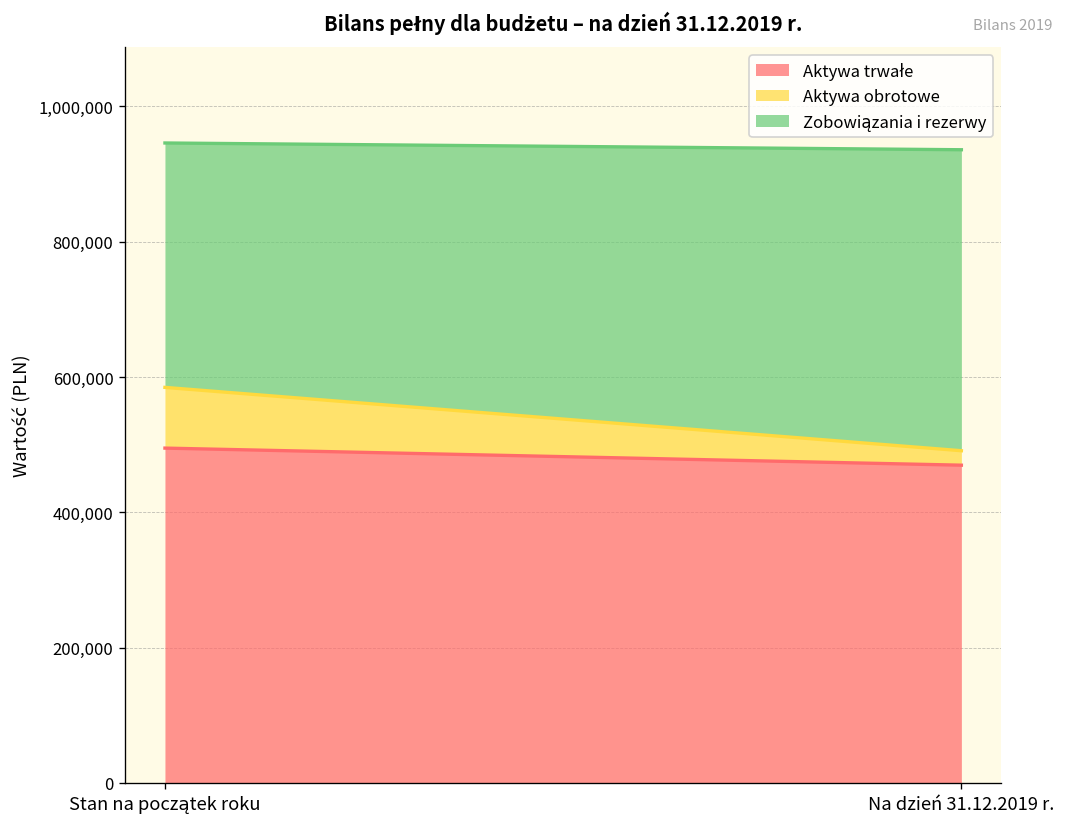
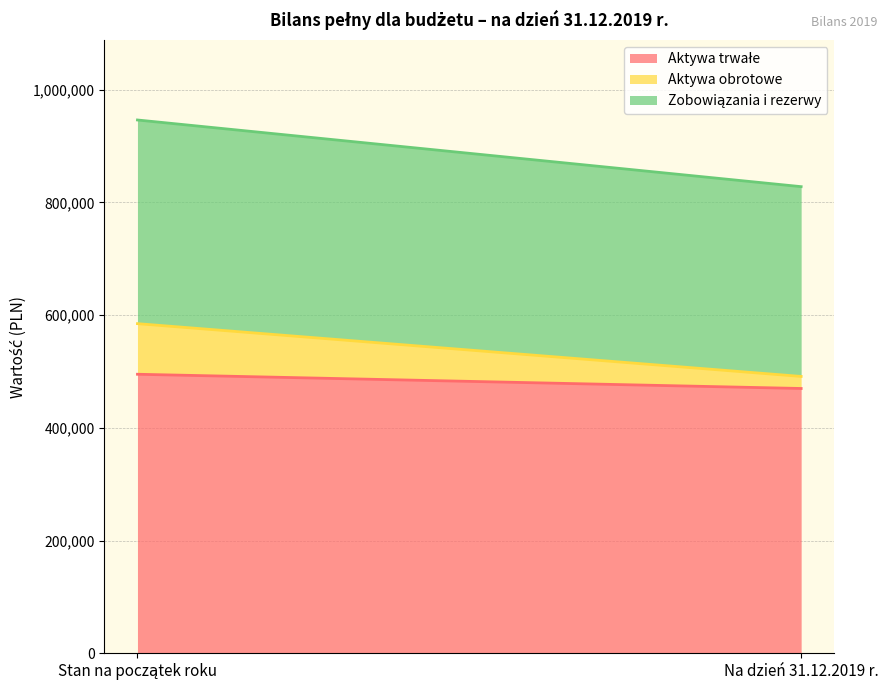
  {
    "Aktywa trwałe": {
      "Stan na początek roku": "490,000",
      "Na dzień 31.12.2019 r.": "470,000"
    },
    "Aktywa obrotowe": {
      "Stan na początek roku": "90,000",
      "Na dzień 31.12.2019 r.": "20,000"
    },
    "Zobowiązania i rezerwy": {
      "Stan na początek roku": "360,000",
-     "Na dzień 31.12.2019 r.": "440,000"
+     "Na dzień 31.12.2019 r.": "340,000"
    }
  }
